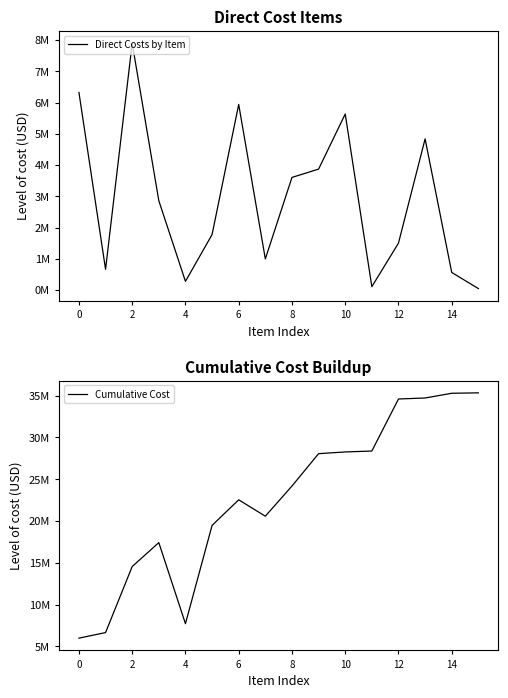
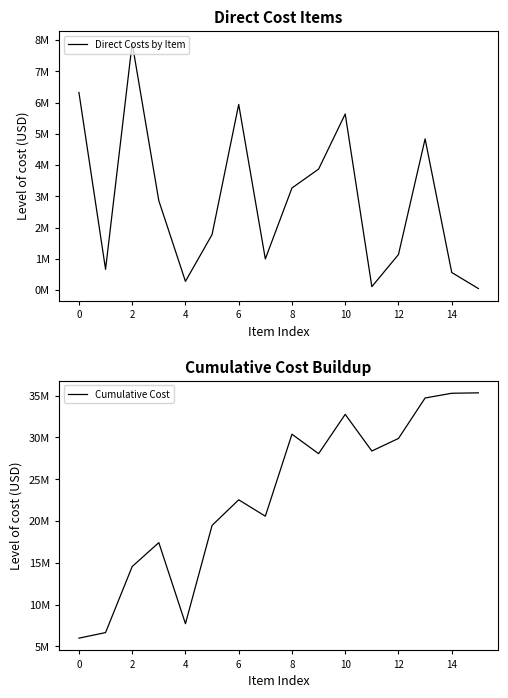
  {
    "Direct Cost Items": {
      "0": 6300000,
      "4": 300000,
      "6": 5900000,
-     "8": 3600000,
+     "8": 3300000,
      "10": 5600000,
-     "12": 1500000,
+     "12": 1100000,
      "14": 600000
    },
    "Cumulative Cost Buildup": {
      "0": 6000000,
      "2": 15000000,
      "4": 8000000,
      "6": 23000000,
-     "8": 24000000,
-     "10": 28000000,
-     "12": 35000000,
+     "8": 30000000,
+     "10": 33000000,
+     "12": 30000000,
      "14": 35000000
    }
  }
